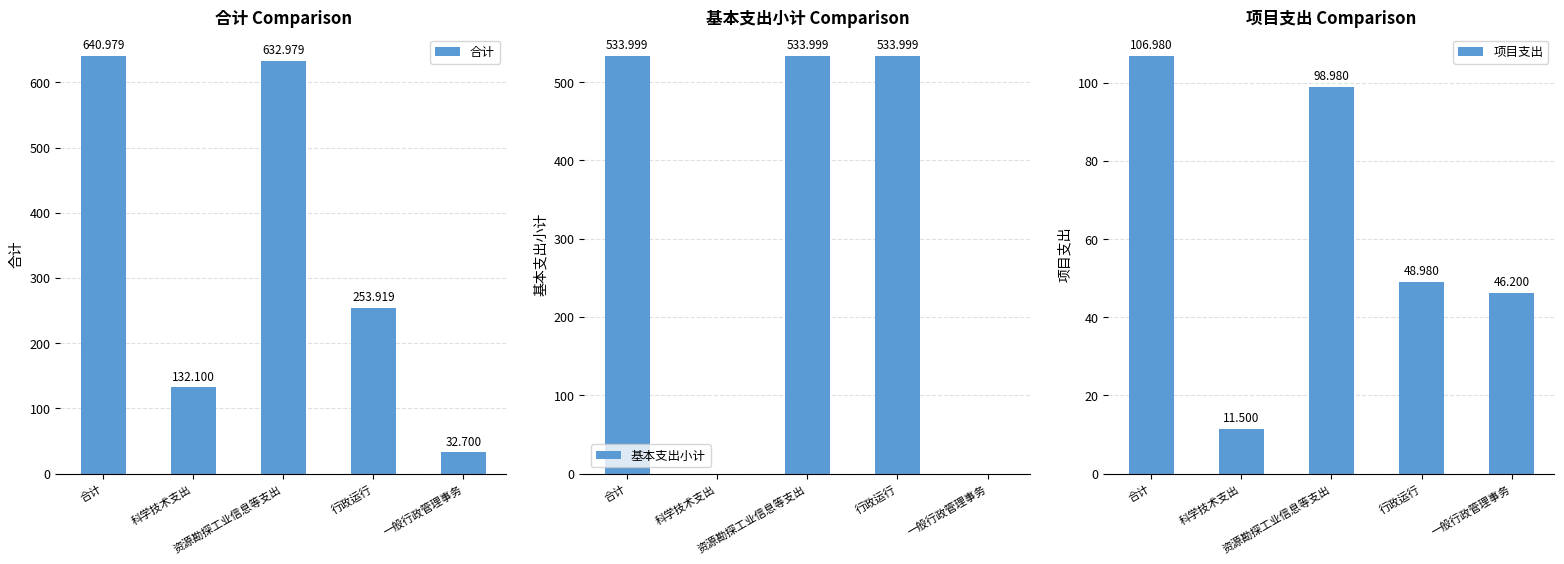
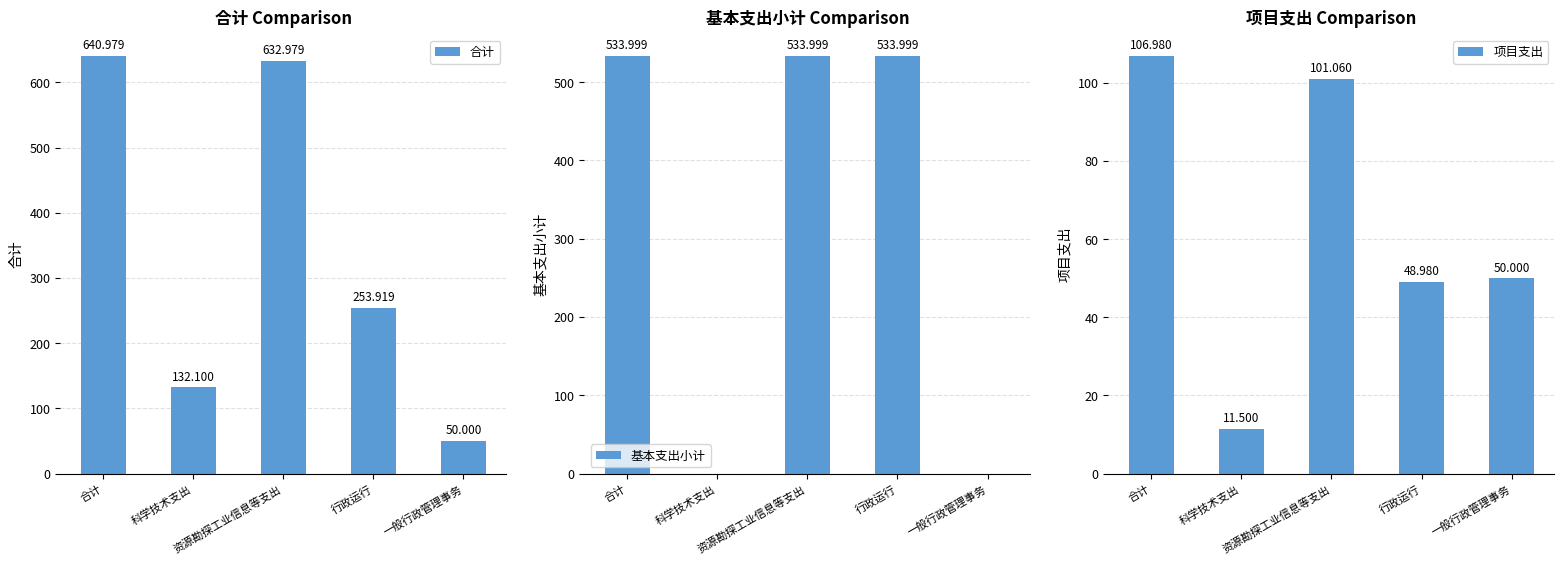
  {
    "合计 Comparison": {
      "合计": 640.979,
      "科学技术支出": 132.100,
      "资源勘探工业信息等支出": 632.979,
      "行政运行": 253.919,
-     "一般行政管理事务": 32.700
+     "一般行政管理事务": 50.000
    },
    "基本支出小计 Comparison": {
      "合计": 533.999,
      "资源勘探工业信息等支出": 533.999,
      "行政运行": 533.999
    },
    "项目支出 Comparison": {
      "合计": 106.980,
      "科学技术支出": 11.500,
-     "资源勘探工业信息等支出": 98.980,
+     "资源勘探工业信息等支出": 101.060,
      "行政运行": 48.980,
-     "一般行政管理事务": 46.200
+     "一般行政管理事务": 50.000
    }
  }
